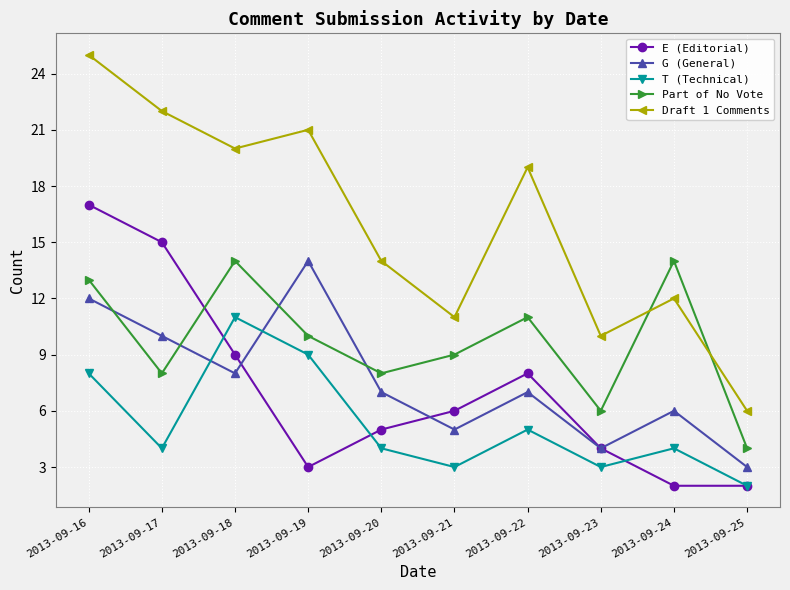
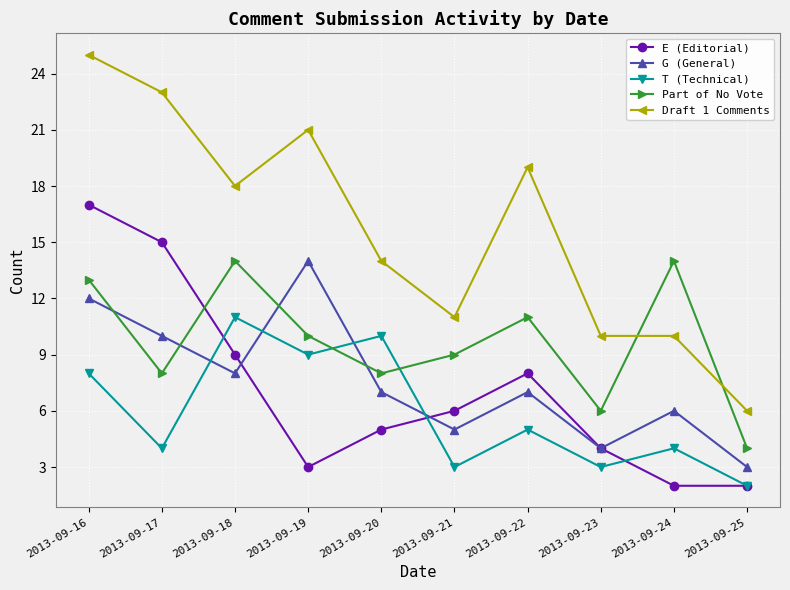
  {
    "E (Editorial)": {
      "2013-09-16": 17,
      "2013-09-17": 15,
      "2013-09-18": 9,
      "2013-09-19": 3,
      "2013-09-20": 5,
      "2013-09-21": 6,
      "2013-09-22": 8,
      "2013-09-24": 2
    },
    "G (General)": {
      "2013-09-16": 12,
      "2013-09-17": 10,
      "2013-09-18": 8,
      "2013-09-19": 14,
      "2013-09-20": 7,
      "2013-09-21": 5,
      "2013-09-22": 7,
      "2013-09-24": 6,
      "2013-09-25": 3
    },
    "T (Technical)": {
      "2013-09-16": 8,
      "2013-09-17": 4,
      "2013-09-18": 11,
      "2013-09-19": 9,
-     "2013-09-20": 4,
+     "2013-09-20": 10,
      "2013-09-21": 3,
      "2013-09-22": 5,
      "2013-09-23": 3,
      "2013-09-24": 4
    },
    "Part of No Vote": {
      "2013-09-16": 13,
      "2013-09-17": 8,
      "2013-09-18": 14,
      "2013-09-19": 10,
      "2013-09-20": 8,
      "2013-09-21": 9,
      "2013-09-22": 11,
      "2013-09-23": 6,
      "2013-09-24": 14,
      "2013-09-25": 4
    },
    "Draft 1 Comments": {
      "2013-09-16": 25,
-     "2013-09-17": 22,
-     "2013-09-18": 20,
+     "2013-09-17": 23,
+     "2013-09-18": 18,
      "2013-09-19": 21,
      "2013-09-20": 14,
      "2013-09-21": 11,
      "2013-09-22": 19,
      "2013-09-23": 10,
-     "2013-09-24": 12,
+     "2013-09-24": 10,
      "2013-09-25": 6
    }
  }
